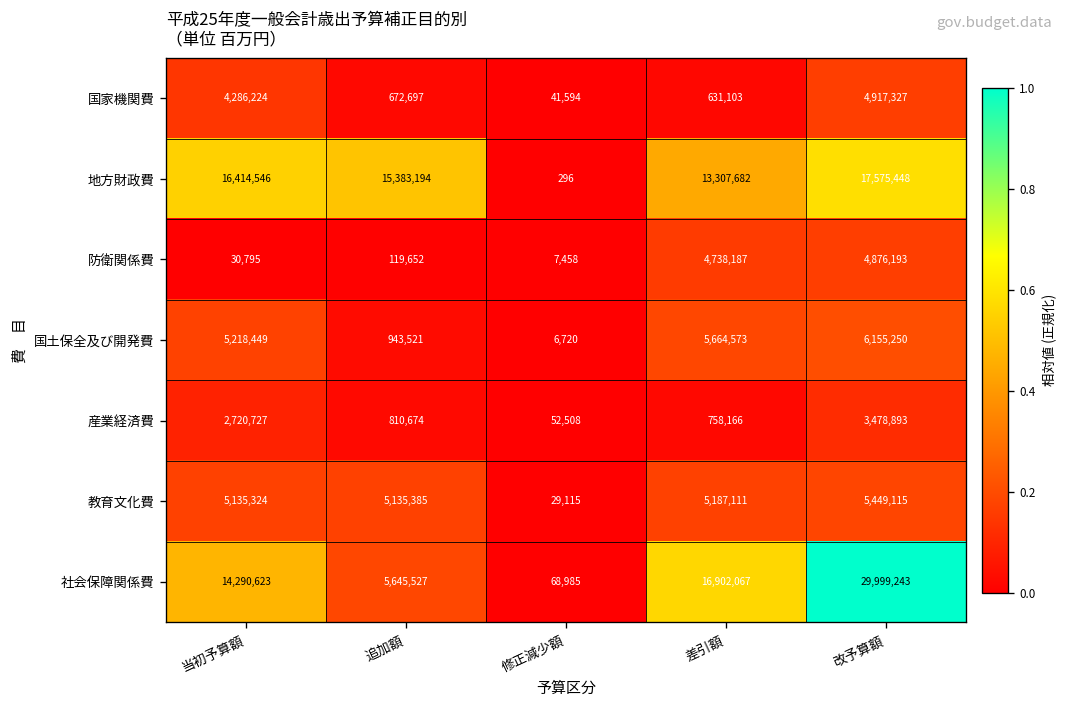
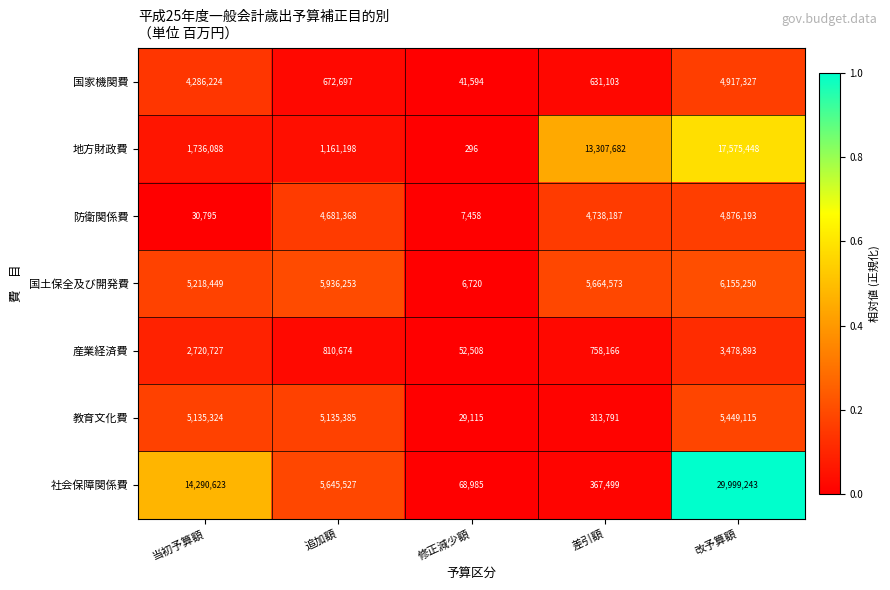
  {
    "国家機関費": {
      "当初予算額": "4,286,224",
      "追加額": "672,697",
      "修正減少額": "41,594",
      "差引額": "631,103",
      "改予算額": "4,917,327"
    },
    "地方財政費": {
-     "当初予算額": "16,414,546",
-     "追加額": "15,383,194",
+     "当初予算額": "1,736,088",
+     "追加額": "1,161,198",
      "修正減少額": "296",
      "差引額": "13,307,682",
      "改予算額": "17,575,448"
    },
    "防衛関係費": {
      "当初予算額": "30,795",
-     "追加額": "119,652",
+     "追加額": "4,681,368",
      "修正減少額": "7,458",
      "差引額": "4,738,187",
      "改予算額": "4,876,193"
    },
    "国土保全及び開発費": {
      "当初予算額": "5,218,449",
-     "追加額": "943,521",
+     "追加額": "5,936,253",
      "修正減少額": "6,720",
      "差引額": "5,664,573",
      "改予算額": "6,155,250"
    },
    "産業経済費": {
      "当初予算額": "2,720,727",
      "追加額": "810,674",
      "修正減少額": "52,508",
      "差引額": "758,166",
      "改予算額": "3,478,893"
    },
    "教育文化費": {
      "当初予算額": "5,135,324",
      "追加額": "5,135,385",
      "修正減少額": "29,115",
-     "差引額": "5,187,111",
+     "差引額": "313,791",
      "改予算額": "5,449,115"
    },
    "社会保障関係費": {
      "当初予算額": "14,290,623",
      "追加額": "5,645,527",
      "修正減少額": "68,985",
-     "差引額": "16,902,067",
+     "差引額": "367,499",
      "改予算額": "29,999,243"
    }
  }
